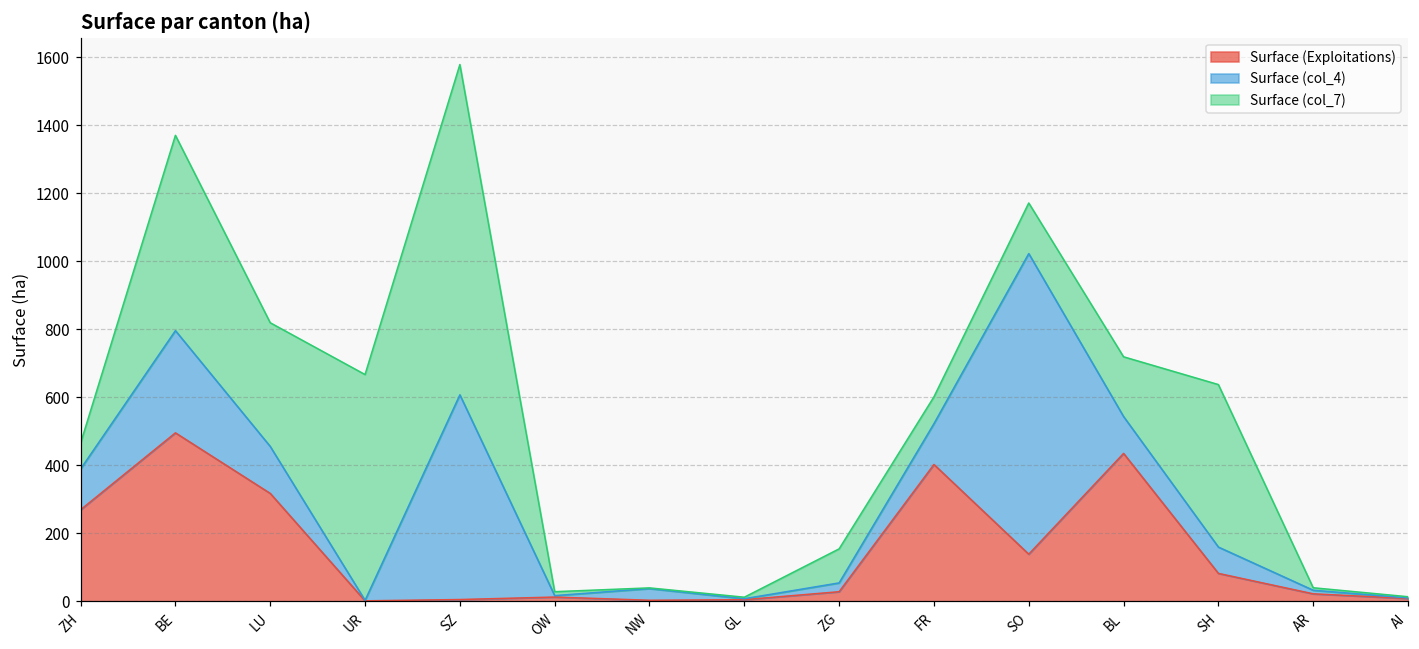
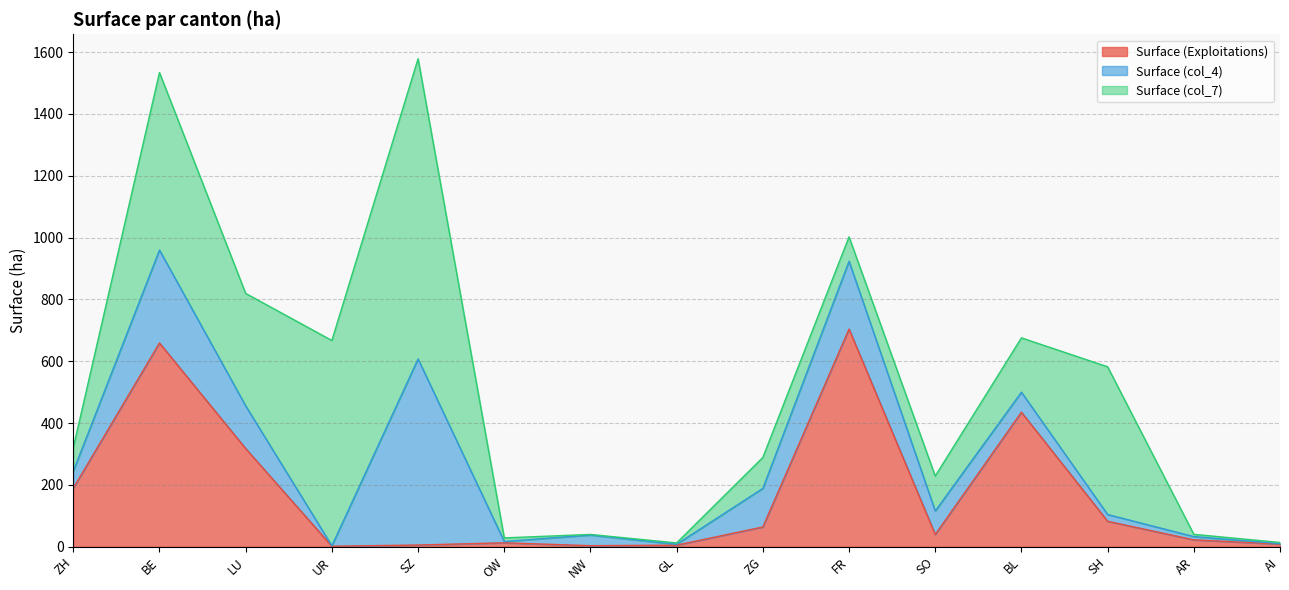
  {
    "Surface (Exploitations)": {
-     "ZH": 270,
-     "BE": 500,
+     "ZH": 190,
+     "BE": 660,
      "LU": 320,
      "SZ": 10,
      "NW": 0,
-     "ZG": 30,
-     "FR": 400,
-     "SO": 140,
+     "ZG": 60,
+     "FR": 700,
+     "SO": 40,
      "BL": 440,
      "SH": 80,
      "AR": 20
    },
    "Surface (col_4)": {
-     "ZH": 120,
+     "ZH": 50,
      "BE": 300,
      "LU": 140,
      "SZ": 600,
-     "ZG": 30,
-     "FR": 120,
-     "SO": 880,
-     "BL": 110,
-     "SH": 80
+     "ZG": 120,
+     "FR": 220,
+     "SO": 80,
+     "BL": 60,
+     "SH": 20
    },
    "Surface (col_7)": {
      "ZH": 80,
      "BE": 570,
      "LU": 360,
      "UR": 660,
      "SZ": 970,
      "OW": 10,
      "ZG": 100,
      "FR": 80,
-     "SO": 150,
+     "SO": 110,
      "BL": 180,
      "SH": 480
    }
  }
